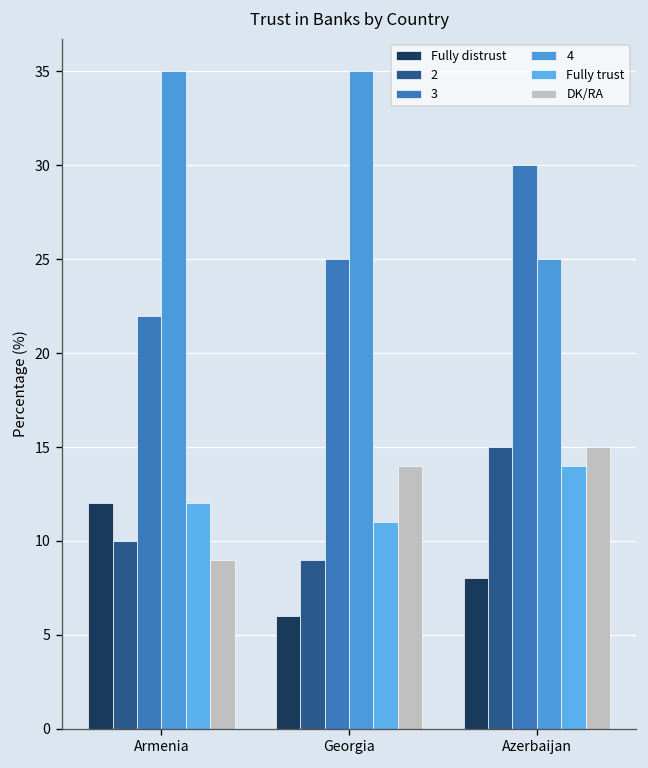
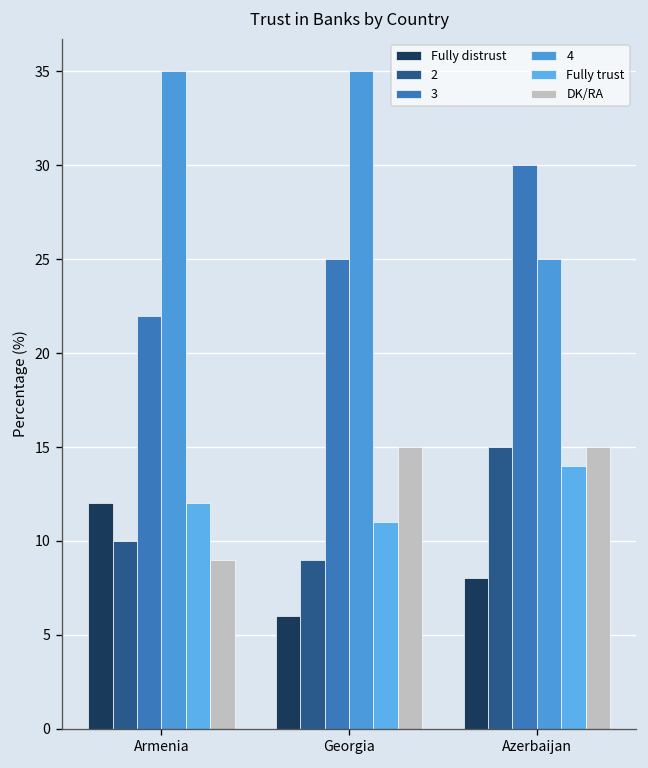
  {
    "DK/RA": {
      "Armenia": 9,
-     "Georgia": 14,
+     "Georgia": 15,
      "Azerbaijan": 15
    }
  }
